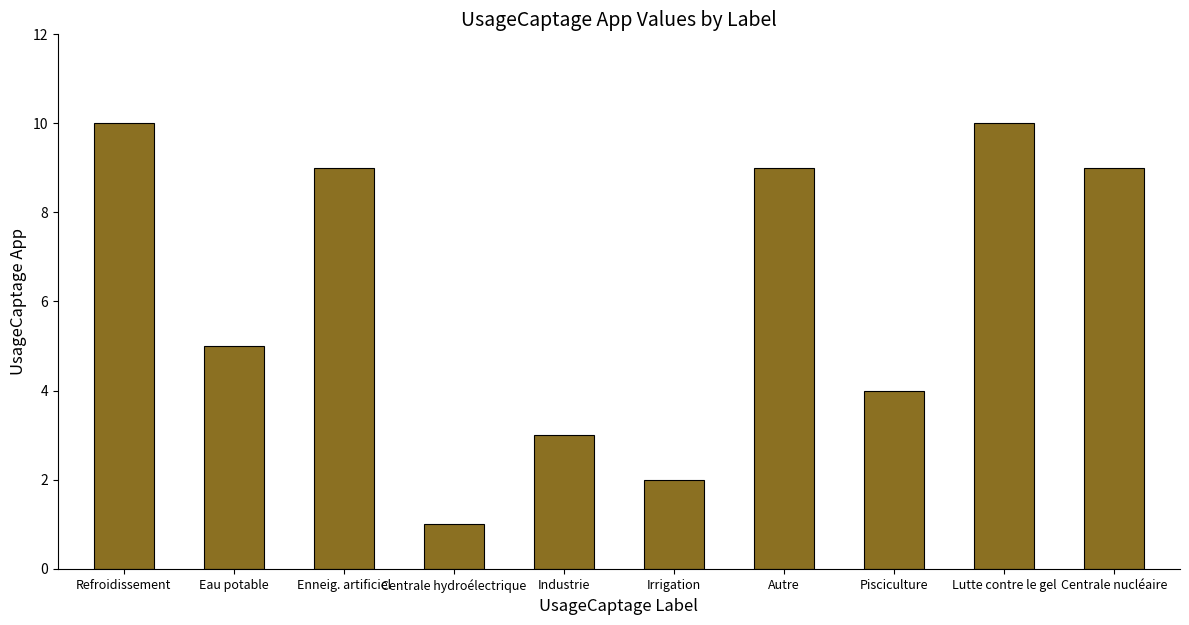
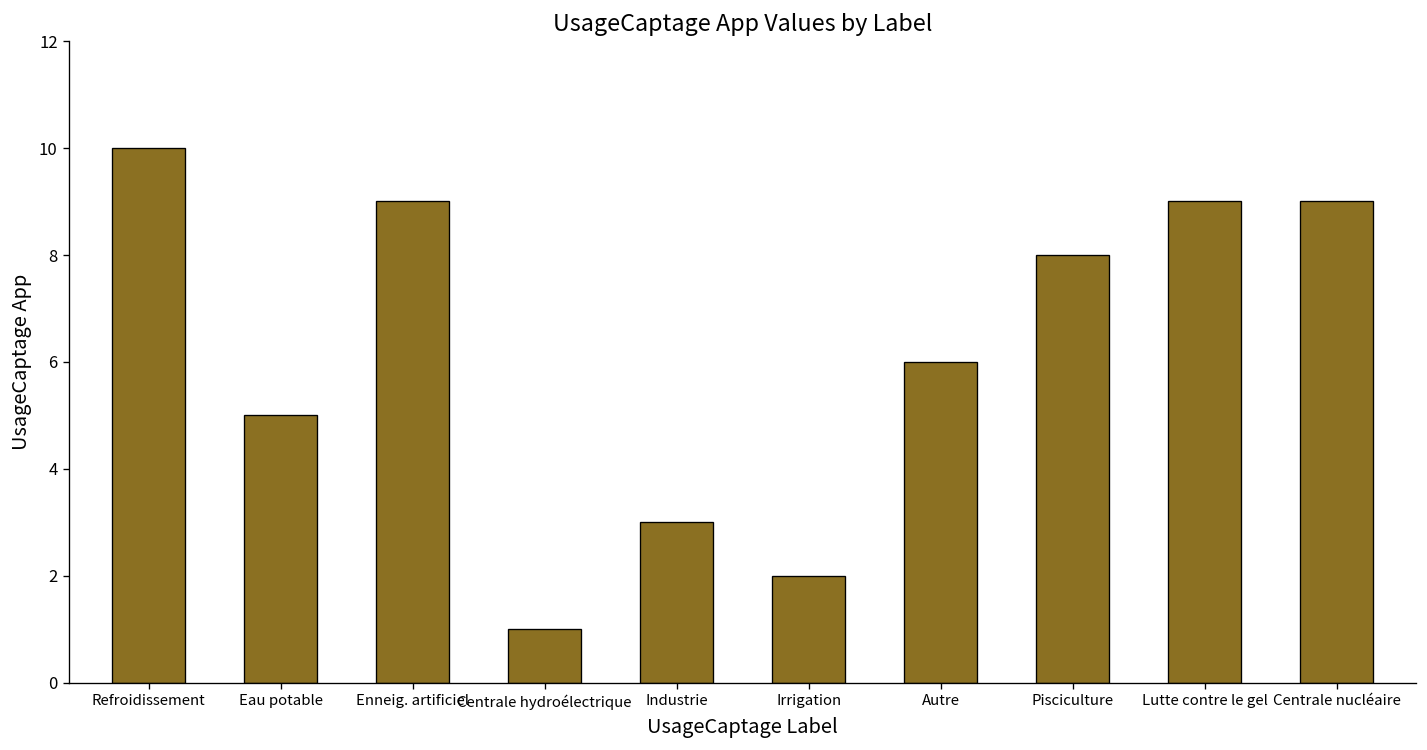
  {
    "Refroidissement": 10,
    "Eau potable": 5,
    "Enneig. artificiel": 9,
    "Centrale hydroélectrique": 1,
    "Industrie": 3,
    "Irrigation": 2,
-   "Autre": 9,
-   "Pisciculture": 4,
-   "Lutte contre le gel": 10,
+   "Autre": 6,
+   "Pisciculture": 8,
+   "Lutte contre le gel": 9,
    "Centrale nucléaire": 9
  }
